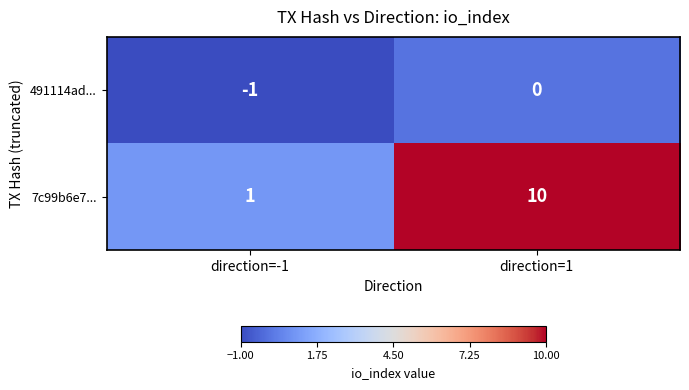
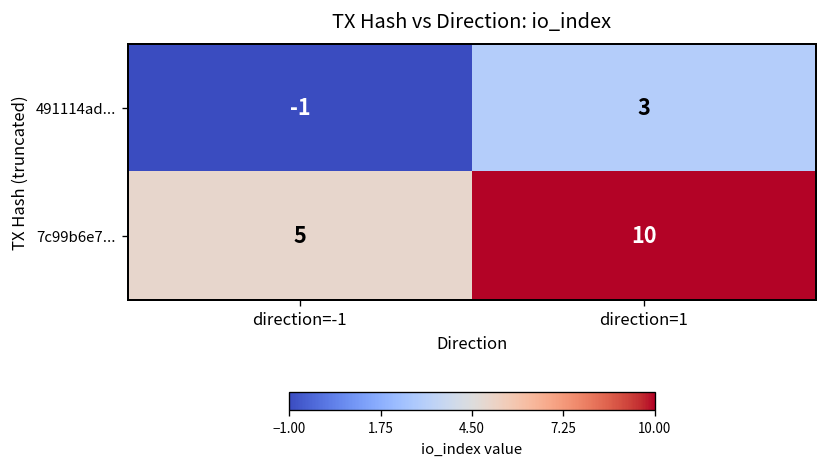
  {
    "491114ad...": {
      "direction=-1": -1,
-     "direction=1": 0
+     "direction=1": 3
    },
    "7c99b6e7...": {
-     "direction=-1": 1,
+     "direction=-1": 5,
      "direction=1": 10
    }
  }
